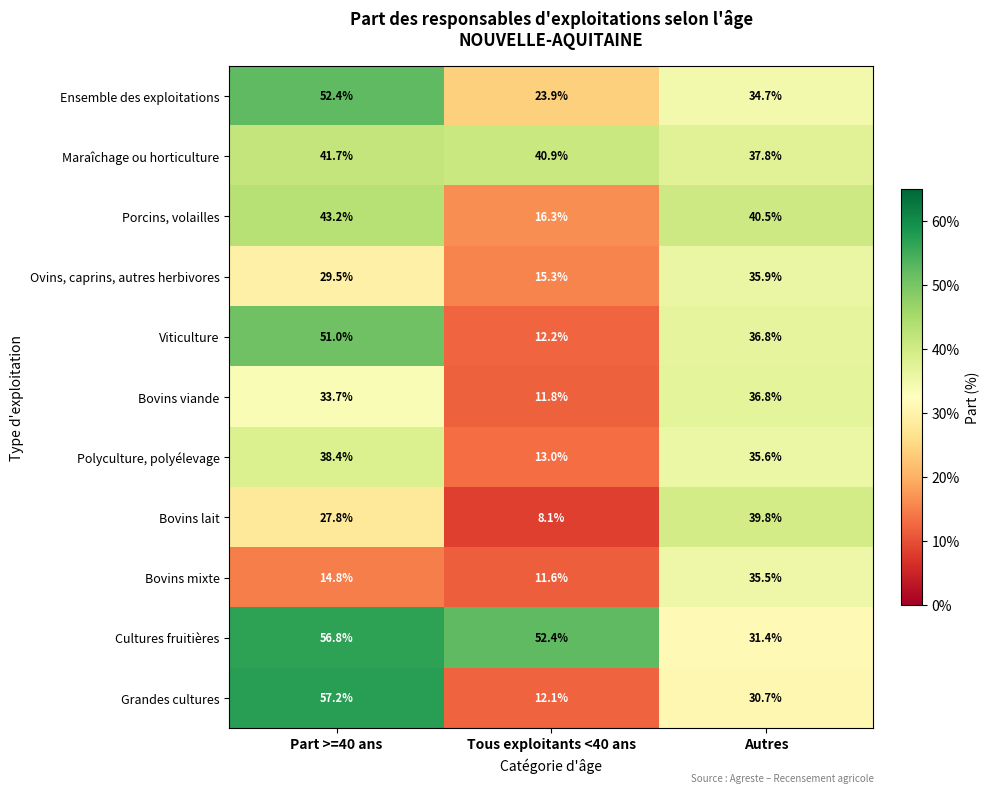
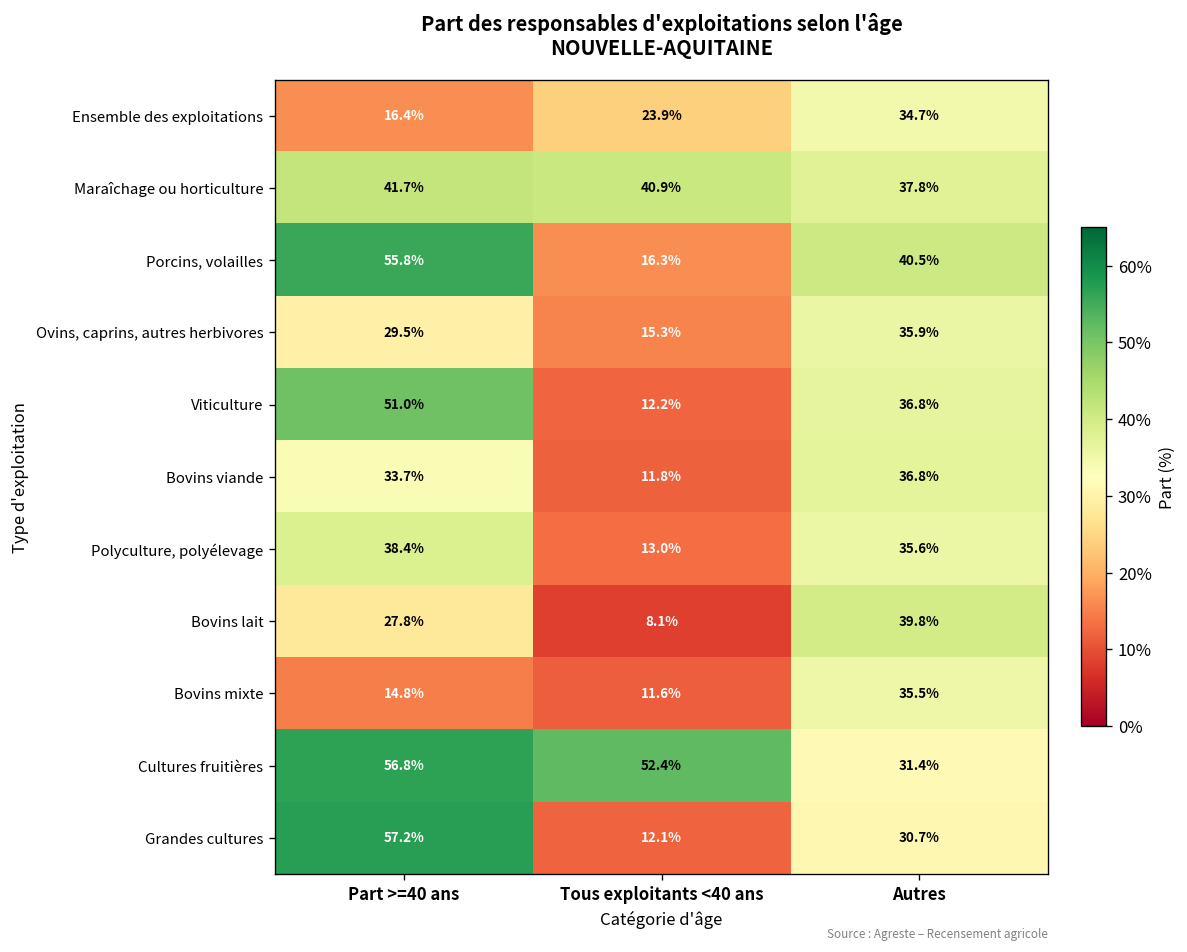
  {
    "Ensemble des exploitations": {
-     "Part >=40 ans": "52.4%",
+     "Part >=40 ans": "16.4%",
      "Tous exploitants <40 ans": "23.9%",
      "Autres": "34.7%"
    },
    "Maraîchage ou horticulture": {
      "Part >=40 ans": "41.7%",
      "Tous exploitants <40 ans": "40.9%",
      "Autres": "37.8%"
    },
    "Porcins, volailles": {
-     "Part >=40 ans": "43.2%",
+     "Part >=40 ans": "55.8%",
      "Tous exploitants <40 ans": "16.3%",
      "Autres": "40.5%"
    },
    "Ovins, caprins, autres herbivores": {
      "Part >=40 ans": "29.5%",
      "Tous exploitants <40 ans": "15.3%",
      "Autres": "35.9%"
    },
    "Viticulture": {
      "Part >=40 ans": "51.0%",
      "Tous exploitants <40 ans": "12.2%",
      "Autres": "36.8%"
    },
    "Bovins viande": {
      "Part >=40 ans": "33.7%",
      "Tous exploitants <40 ans": "11.8%",
      "Autres": "36.8%"
    },
    "Polyculture, polyélevage": {
      "Part >=40 ans": "38.4%",
      "Tous exploitants <40 ans": "13.0%",
      "Autres": "35.6%"
    },
    "Bovins lait": {
      "Part >=40 ans": "27.8%",
      "Tous exploitants <40 ans": "8.1%",
      "Autres": "39.8%"
    },
    "Bovins mixte": {
      "Part >=40 ans": "14.8%",
      "Tous exploitants <40 ans": "11.6%",
      "Autres": "35.5%"
    },
    "Cultures fruitières": {
      "Part >=40 ans": "56.8%",
      "Tous exploitants <40 ans": "52.4%",
      "Autres": "31.4%"
    },
    "Grandes cultures": {
      "Part >=40 ans": "57.2%",
      "Tous exploitants <40 ans": "12.1%",
      "Autres": "30.7%"
    }
  }
